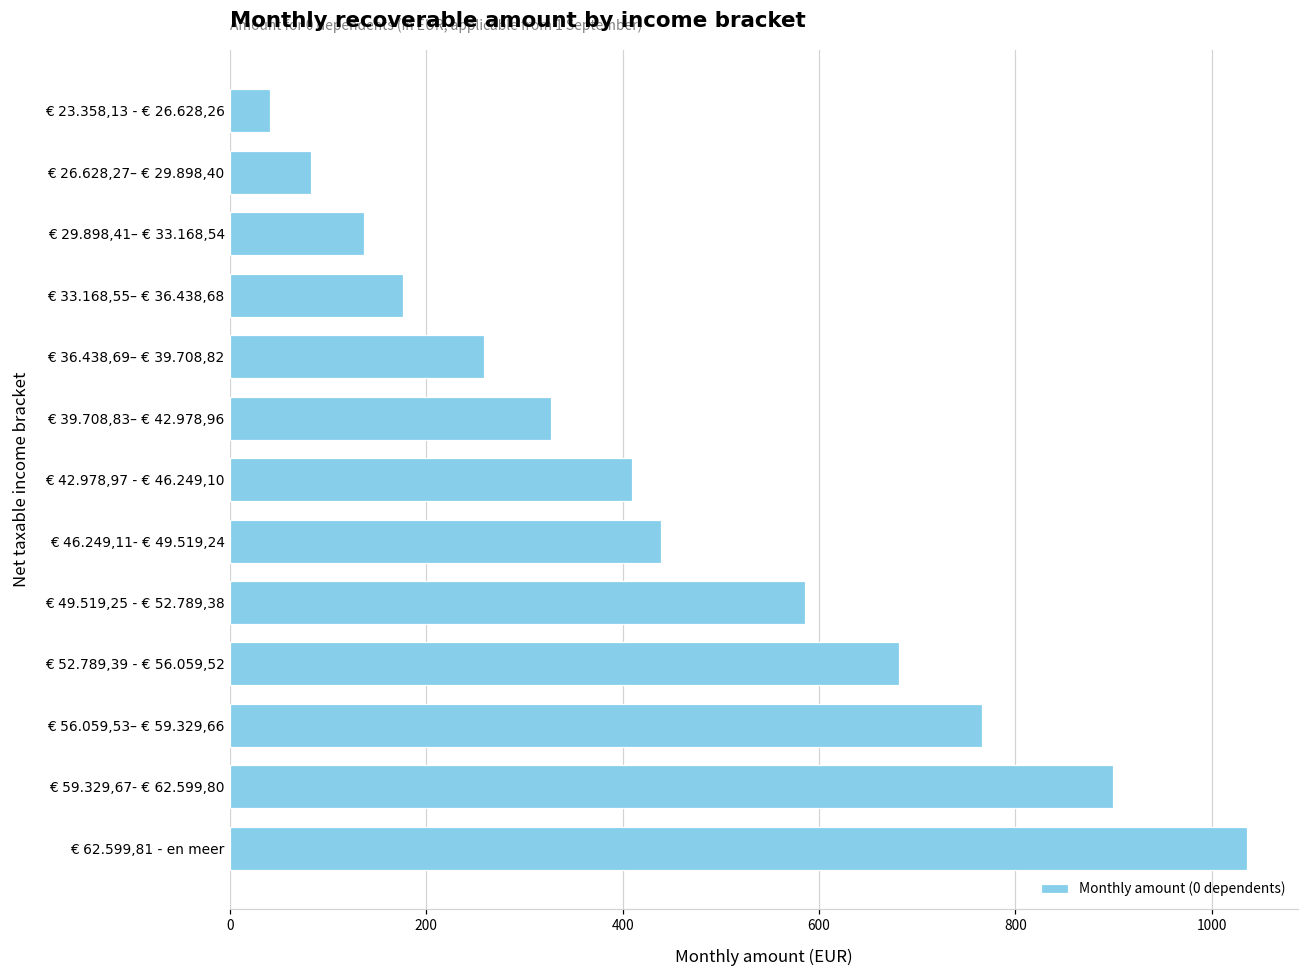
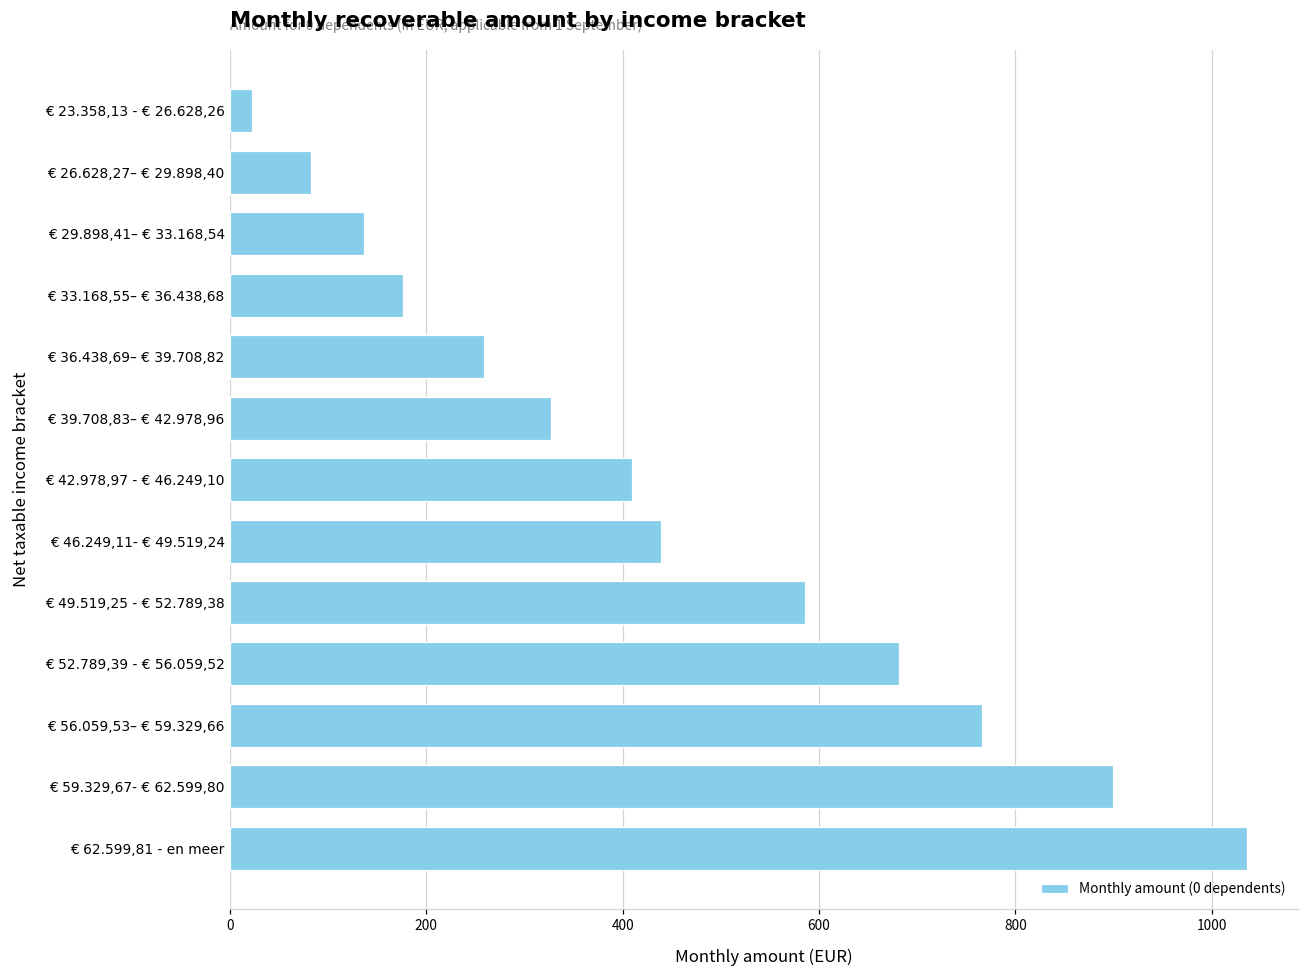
  {
-   "€ 23.358,13 - € 26.628,26": 40,
+   "€ 23.358,13 - € 26.628,26": 20,
    "€ 26.628,27– € 29.898,40": 80,
    "€ 29.898,41– € 33.168,54": 140,
    "€ 33.168,55– € 36.438,68": 180,
    "€ 36.438,69– € 39.708,82": 260,
    "€ 39.708,83– € 42.978,96": 330,
    "€ 42.978,97 - € 46.249,10": 410,
    "€ 46.249,11- € 49.519,24": 440,
    "€ 49.519,25 - € 52.789,38": 590,
    "€ 52.789,39 - € 56.059,52": 680,
    "€ 56.059,53– € 59.329,66": 770,
    "€ 59.329,67- € 62.599,80": 900,
    "€ 62.599,81 - en meer": 1040
  }
